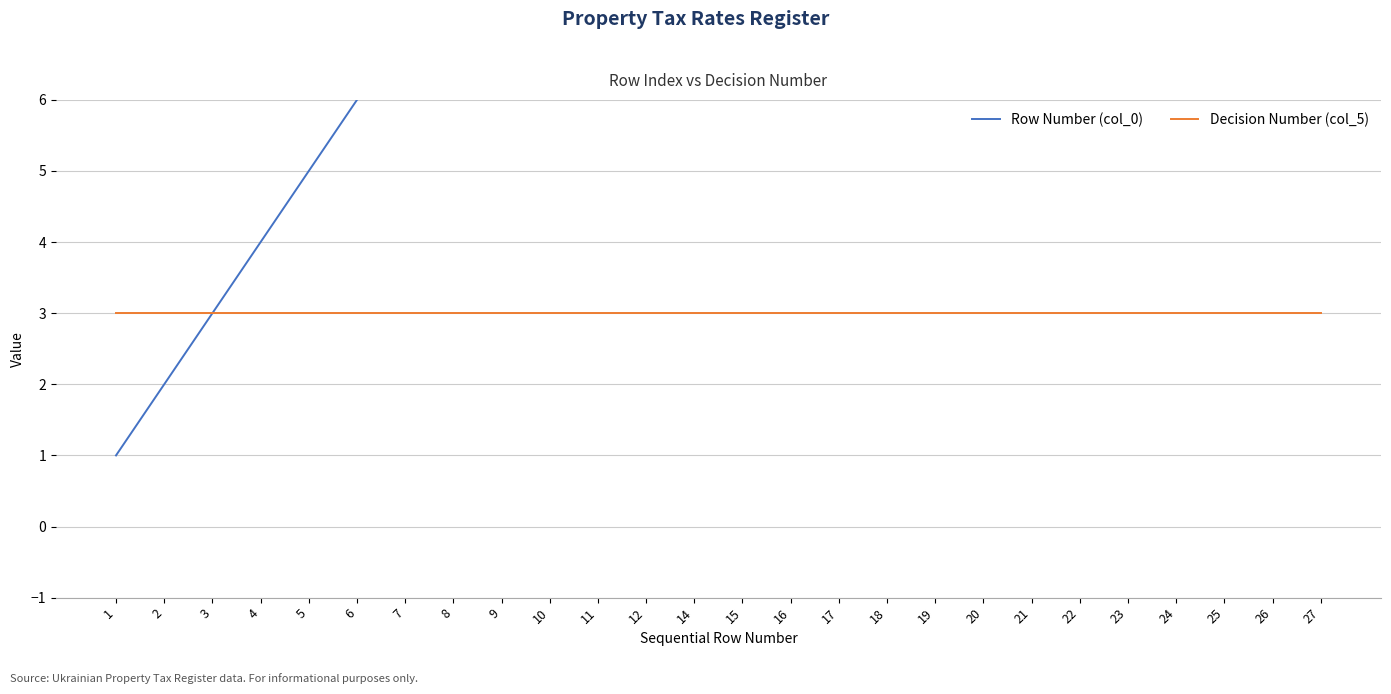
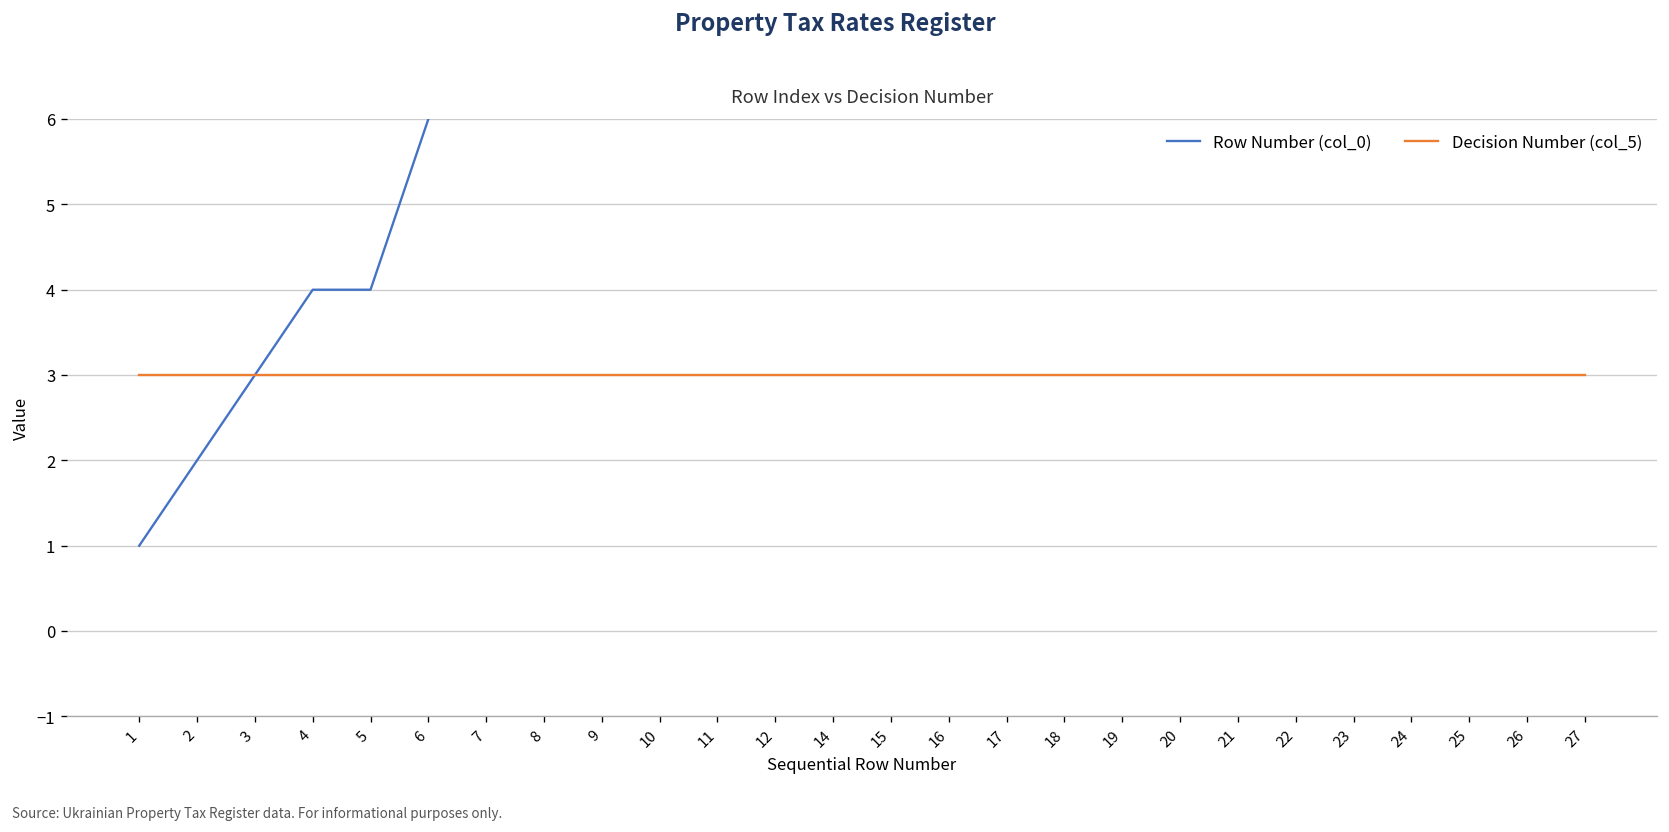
  {
    "Row Number (col_0)": {
      "1": 1,
      "2": 2,
      "4": 4,
-     "5": 5,
+     "5": 4,
      "6": 6
    },
    "Decision Number (col_5)": {
      "1": 3,
      "2": 3,
      "4": 3,
      "5": 3,
      "6": 3,
      "7": 3,
      "8": 3,
      "9": 3,
      "10": 3,
      "11": 3,
      "12": 3,
      "14": 3,
      "15": 3,
      "16": 3,
      "17": 3,
      "18": 3,
      "19": 3,
      "20": 3,
      "21": 3,
      "22": 3,
      "23": 3,
      "24": 3,
      "25": 3,
      "26": 3,
      "27": 3
    }
  }
